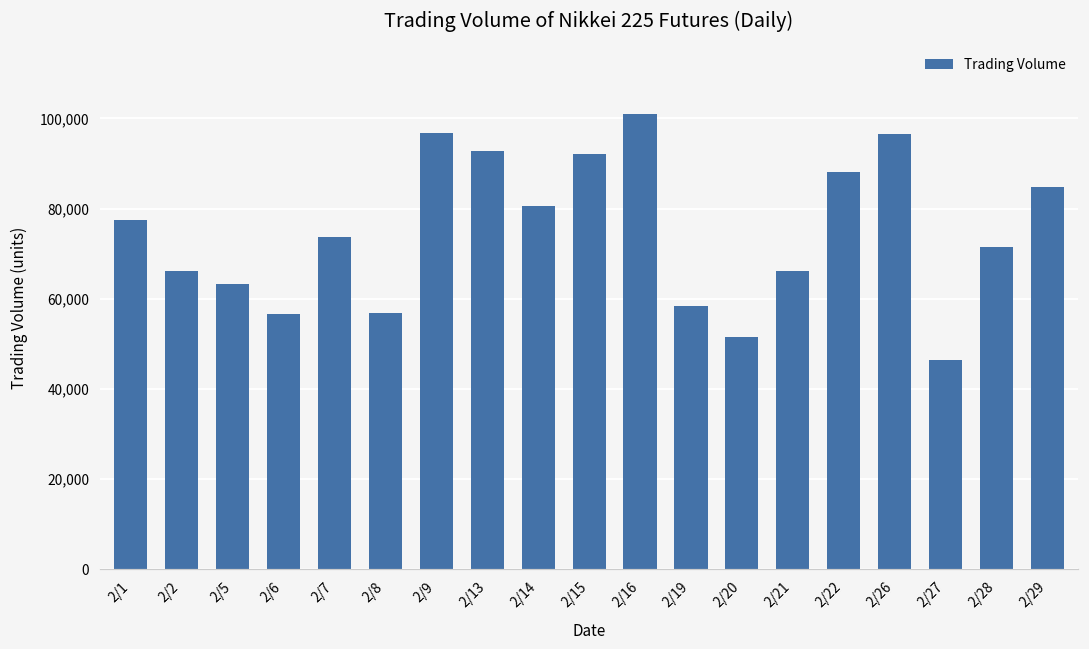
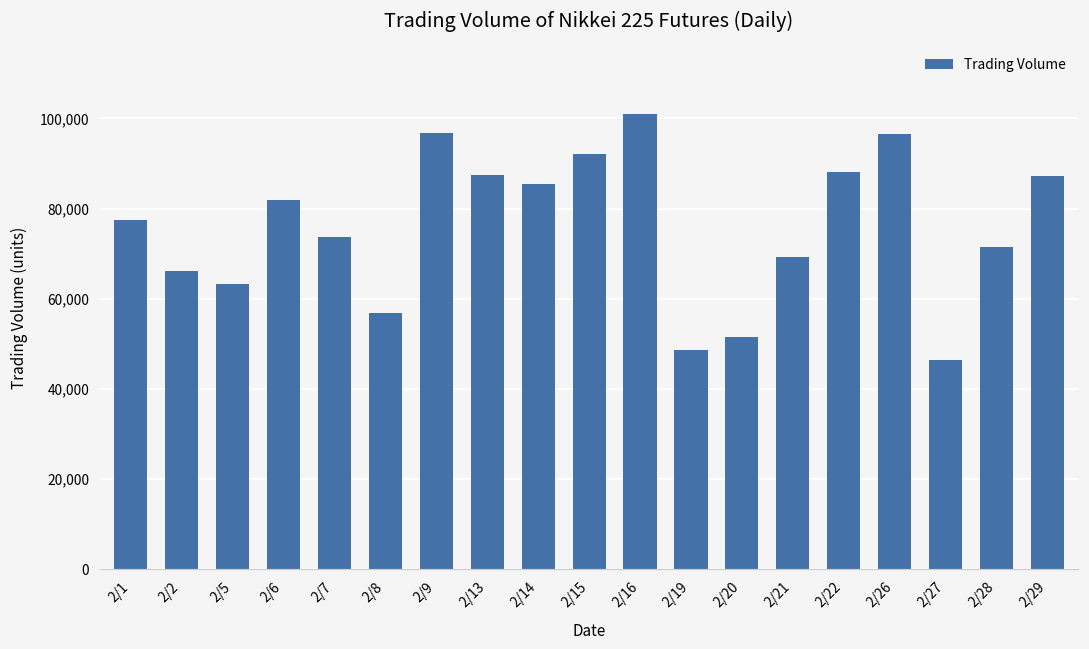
  {
    "2/1": "77,000",
    "2/2": "66,000",
    "2/5": "63,000",
-   "2/6": "57,000",
+   "2/6": "82,000",
    "2/7": "74,000",
    "2/8": "57,000",
    "2/9": "97,000",
-   "2/13": "93,000",
-   "2/14": "81,000",
+   "2/13": "87,000",
+   "2/14": "85,000",
    "2/15": "92,000",
    "2/16": "101,000",
-   "2/19": "58,000",
+   "2/19": "49,000",
    "2/20": "51,000",
-   "2/21": "66,000",
+   "2/21": "69,000",
    "2/22": "88,000",
    "2/26": "97,000",
    "2/27": "46,000",
    "2/28": "71,000",
-   "2/29": "85,000"
+   "2/29": "87,000"
  }
